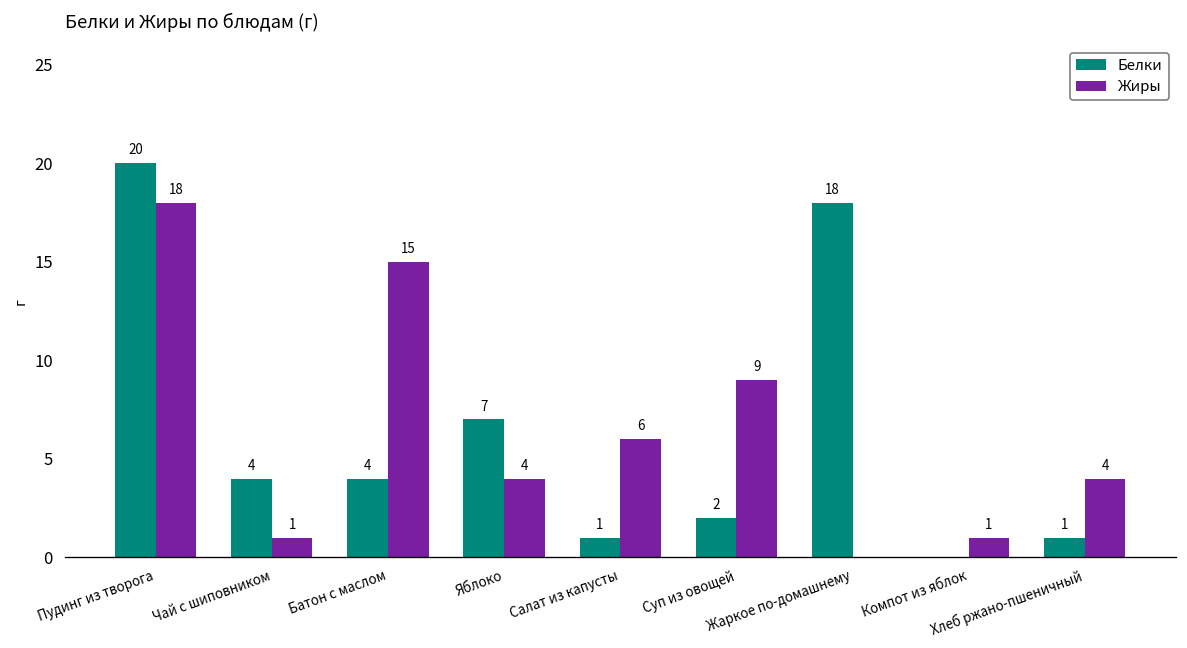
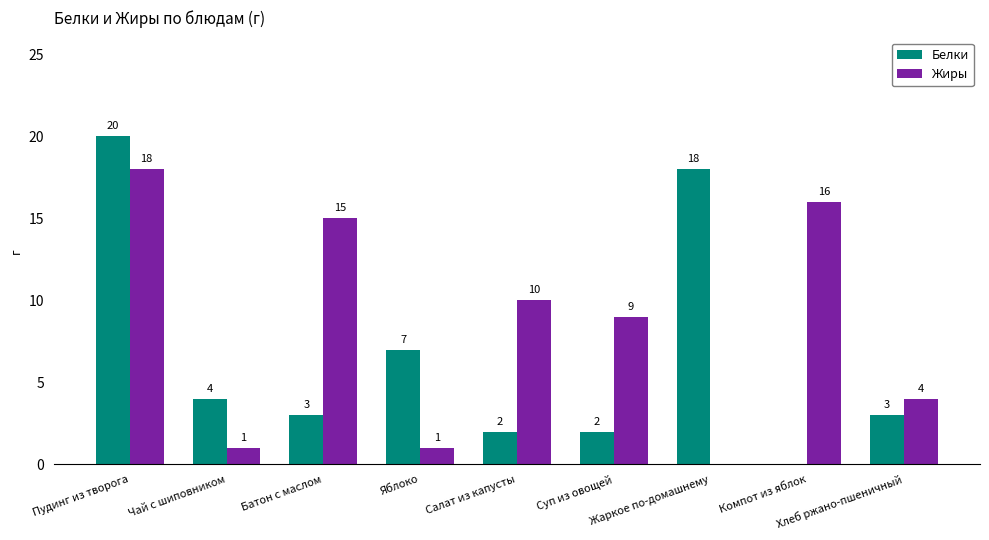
  {
    "Белки": {
      "Пудинг из творога": 20,
      "Чай с шиповником": 4,
-     "Батон с маслом": 4,
+     "Батон с маслом": 3,
      "Яблоко": 7,
-     "Салат из капусты": 1,
+     "Салат из капусты": 2,
      "Суп из овощей": 2,
      "Жаркое по-домашнему": 18,
-     "Хлеб ржано-пшеничный": 1
+     "Хлеб ржано-пшеничный": 3
    },
    "Жиры": {
      "Пудинг из творога": 18,
      "Чай с шиповником": 1,
      "Батон с маслом": 15,
-     "Яблоко": 4,
-     "Салат из капусты": 6,
+     "Яблоко": 1,
+     "Салат из капусты": 10,
      "Суп из овощей": 9,
-     "Компот из яблок": 1,
+     "Компот из яблок": 16,
      "Хлеб ржано-пшеничный": 4
    }
  }
